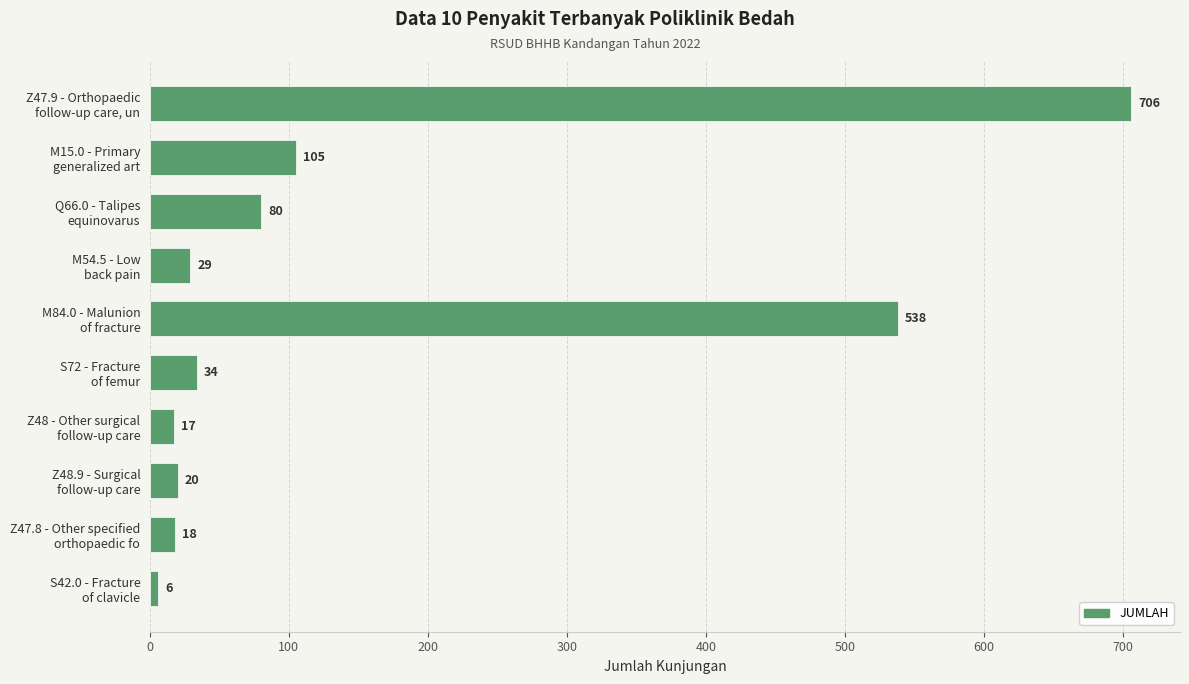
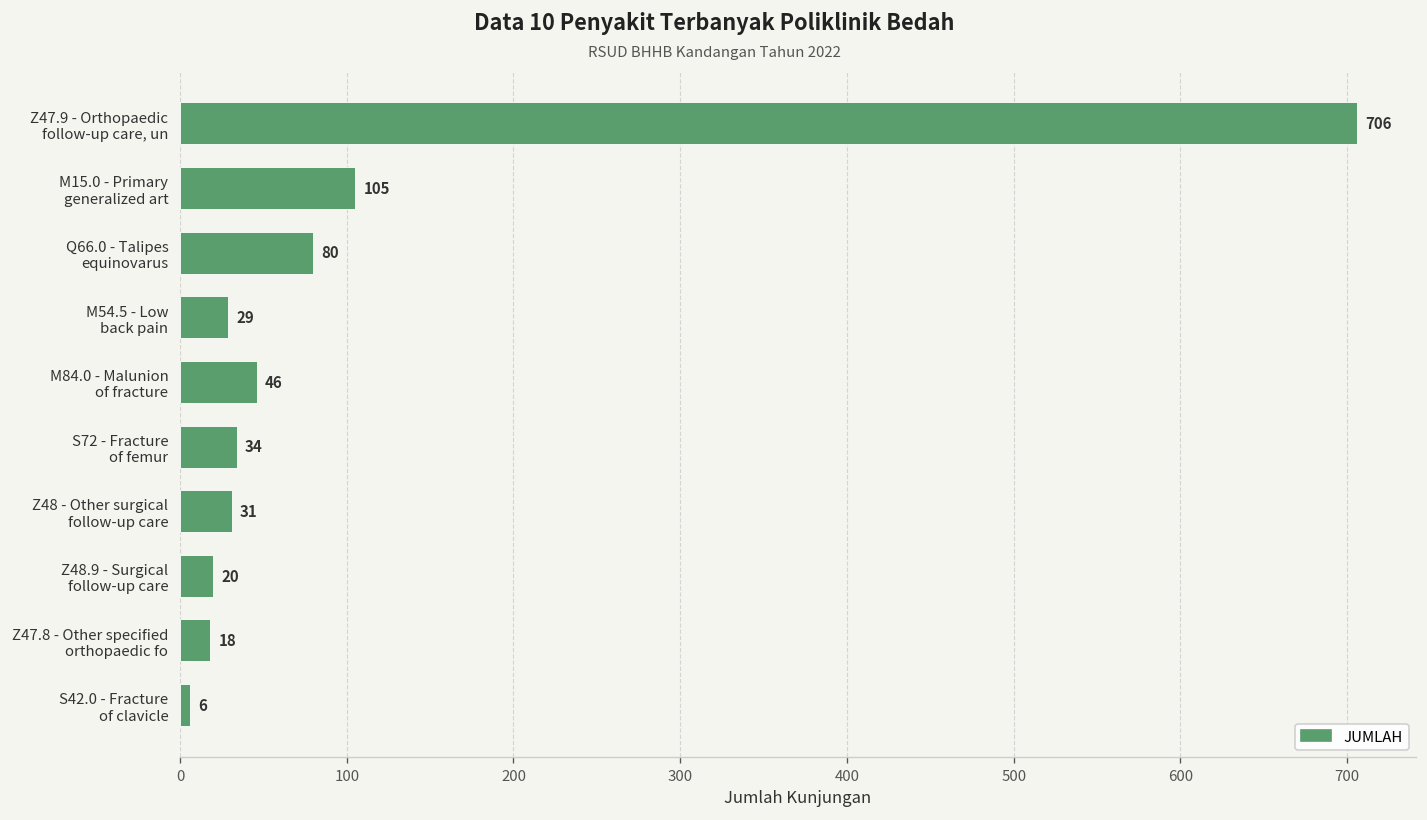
  {
    "Z47.9 - Orthopaedic follow-up care, un": 706,
    "M15.0 - Primary generalized art": 105,
    "Q66.0 - Talipes equinovarus": 80,
    "M54.5 - Low back pain": 29,
-   "M84.0 - Malunion of fracture": 538,
+   "M84.0 - Malunion of fracture": 46,
    "S72 - Fracture of femur": 34,
-   "Z48 - Other surgical follow-up care": 17,
+   "Z48 - Other surgical follow-up care": 31,
    "Z48.9 - Surgical follow-up care": 20,
    "Z47.8 - Other specified orthopaedic fo": 18,
    "S42.0 - Fracture of clavicle": 6
  }
